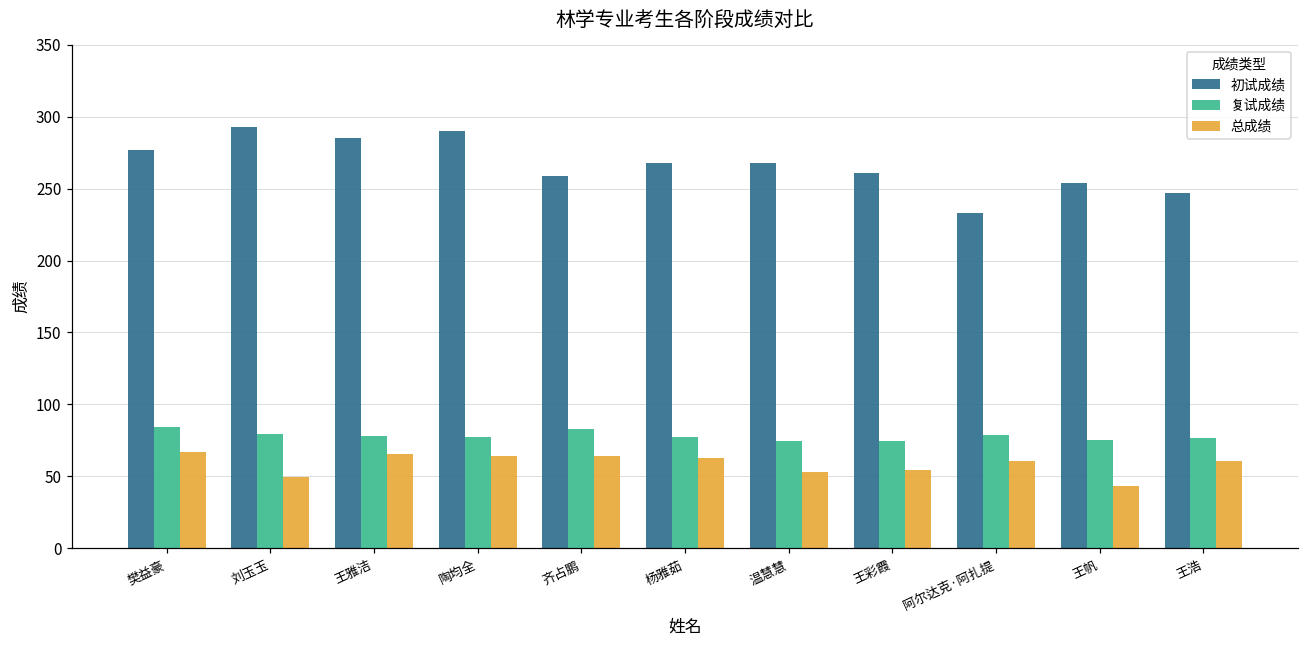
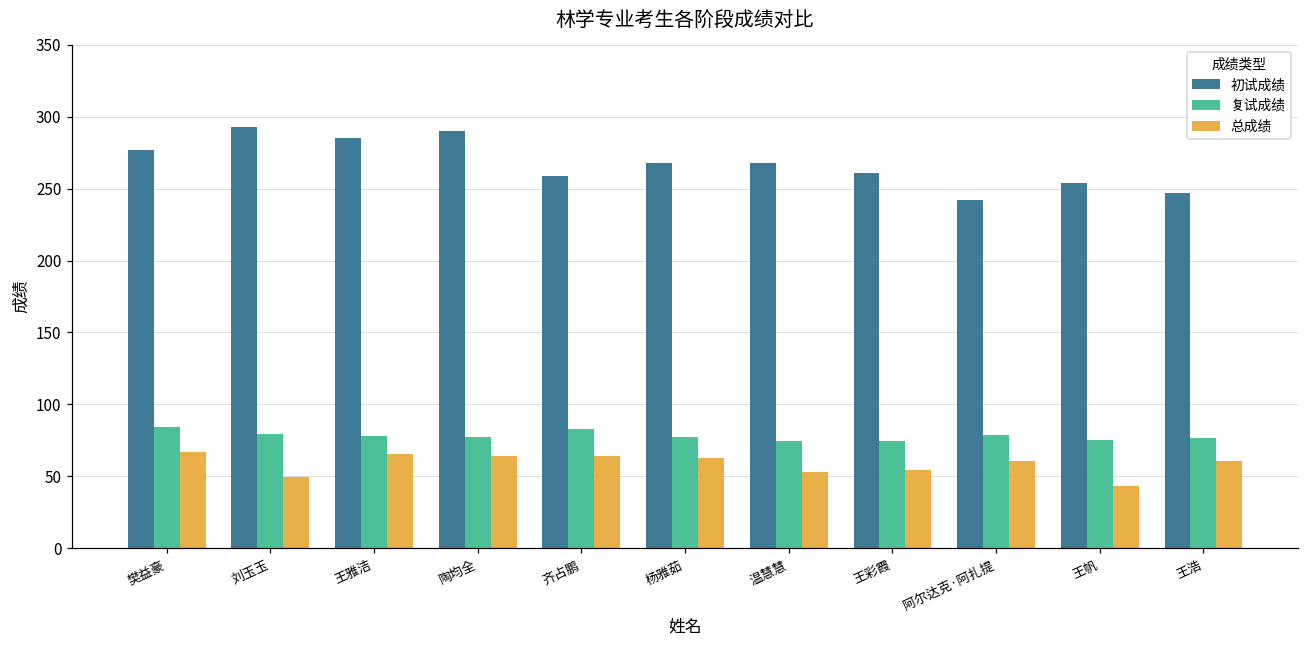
  {
    "初试成绩": {
      "樊益豪": 277,
      "刘玉玉": 293,
      "王雅洁": 285,
      "陶均全": 290,
      "齐占鹏": 259,
      "杨雅茹": 268,
      "温慧慧": 268,
      "王彩霞": 261,
-     "阿尔达克·阿扎提": 233,
+     "阿尔达克·阿扎提": 242,
      "王帆": 254,
      "王浩": 247
    },
    "复试成绩": {
      "樊益豪": 84,
      "刘玉玉": 79,
      "王雅洁": 78,
      "陶均全": 77,
      "齐占鹏": 83,
      "杨雅茹": 77,
      "温慧慧": 74,
      "王彩霞": 74,
      "阿尔达克·阿扎提": 79,
      "王帆": 75,
      "王浩": 77
    },
    "总成绩": {
      "樊益豪": 67,
      "刘玉玉": 50,
      "王雅洁": 65,
      "陶均全": 64,
      "齐占鹏": 64,
      "杨雅茹": 63,
      "温慧慧": 53,
      "王彩霞": 54,
      "阿尔达克·阿扎提": 61,
      "王帆": 43,
      "王浩": 60
    }
  }
